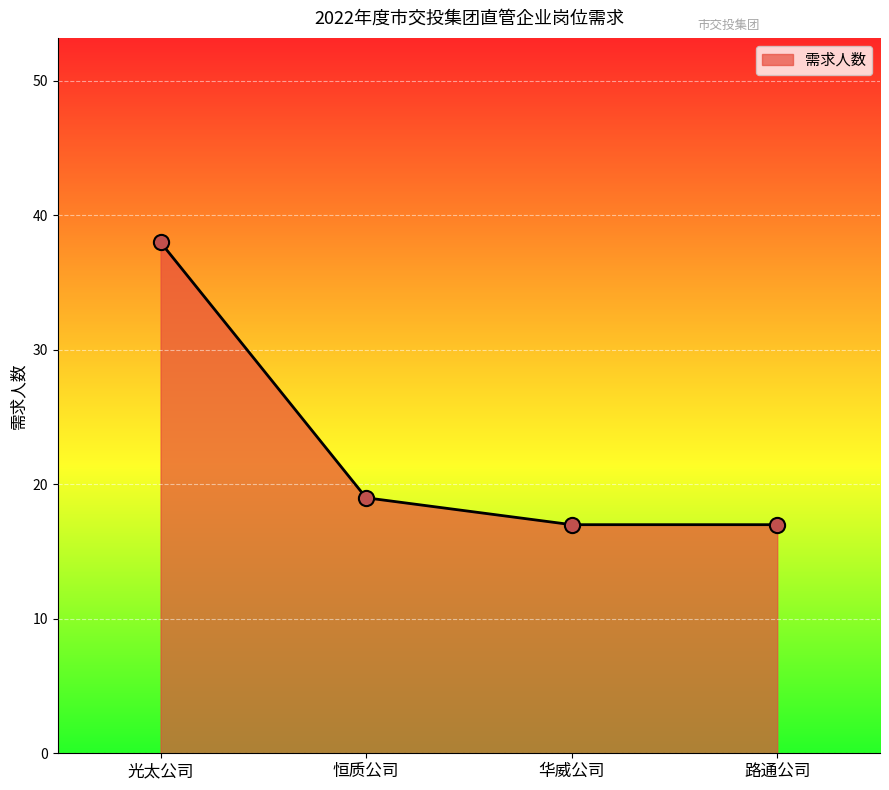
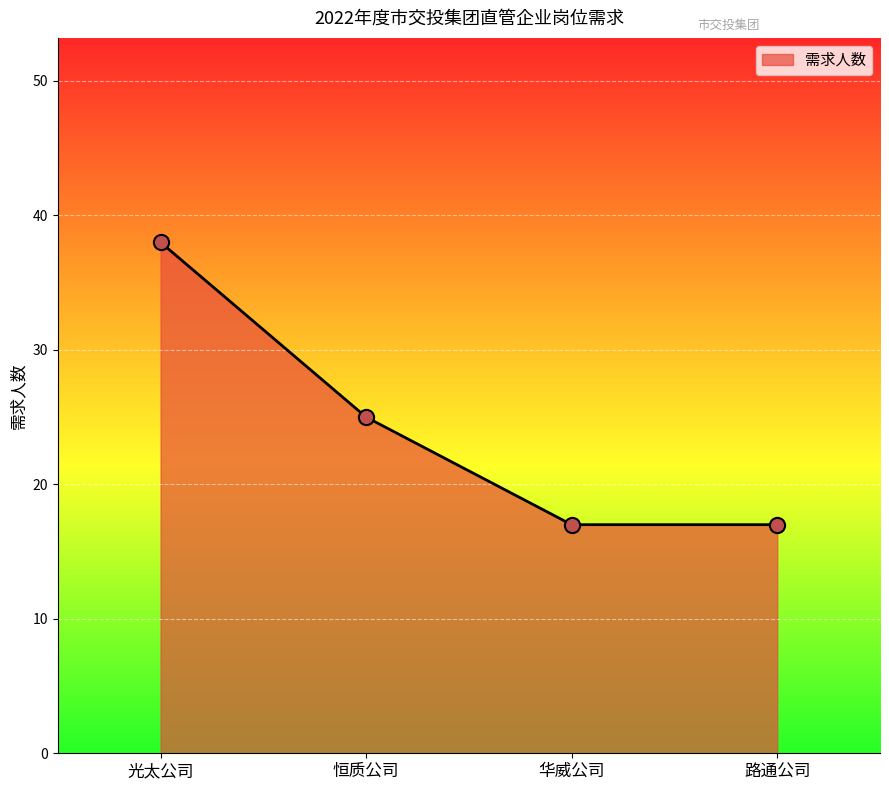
  {
    "光太公司": 38,
-   "恒质公司": 19,
+   "恒质公司": 25,
    "华威公司": 17,
    "路通公司": 17
  }
